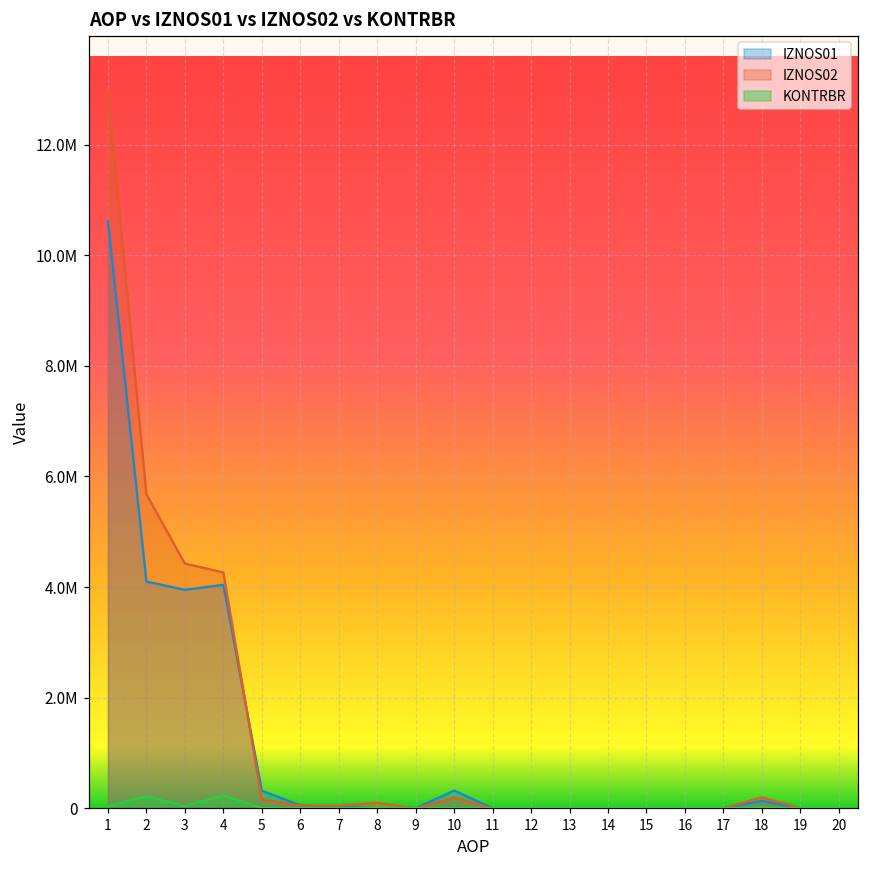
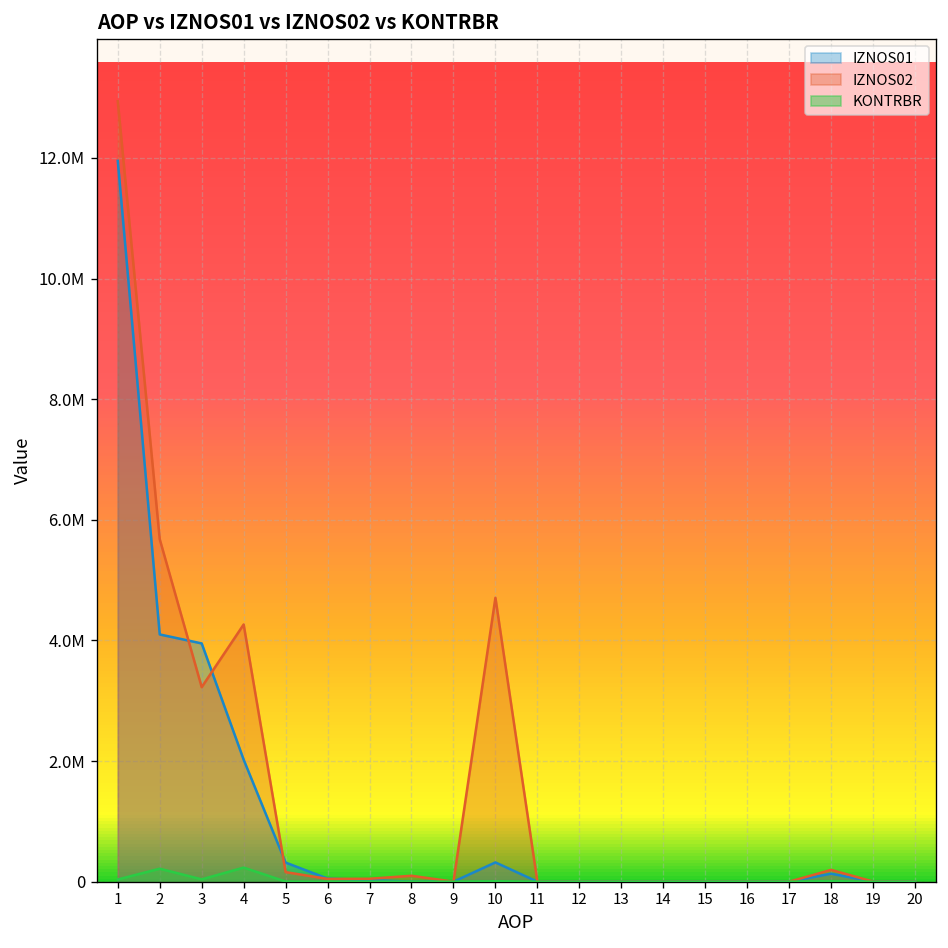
  {
    "IZNOS01": {
-     "1": 10600000,
+     "1": 12000000,
      "2": 4100000,
      "3": 4000000,
-     "4": 4000000,
+     "4": 2000000,
      "5": 300000,
      "10": 300000,
      "18": 100000
    },
    "IZNOS02": {
      "1": 12900000,
      "2": 5700000,
-     "3": 4400000,
+     "3": 3200000,
      "4": 4300000,
      "5": 200000,
      "8": 100000,
-     "10": 200000,
+     "10": 4700000,
      "18": 200000
    },
    "KONTRBR": {
      "1": 0,
      "2": 200000,
      "3": 0,
      "4": 200000,
      "5": 0,
      "10": 0,
      "18": 0
    }
  }
